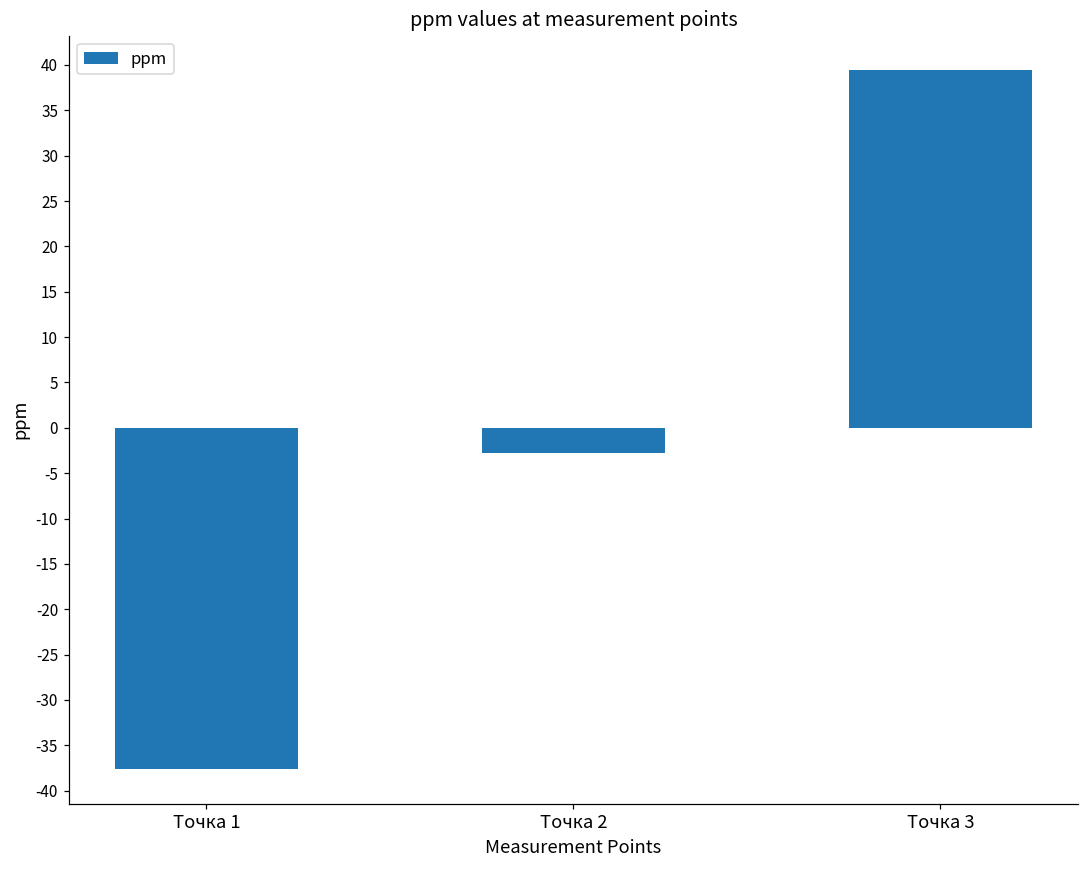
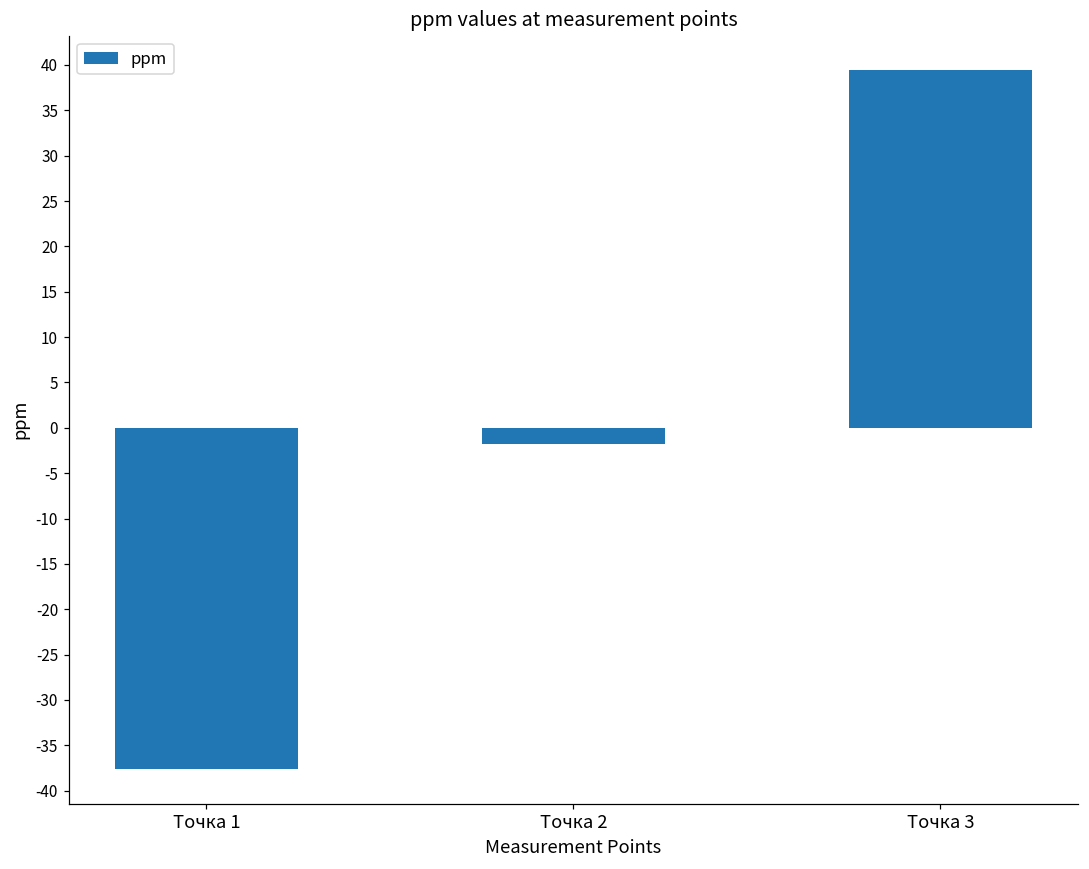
  {
    "Точка 1": -38,
-   "Точка 2": -3,
+   "Точка 2": -2,
    "Точка 3": 39
  }
